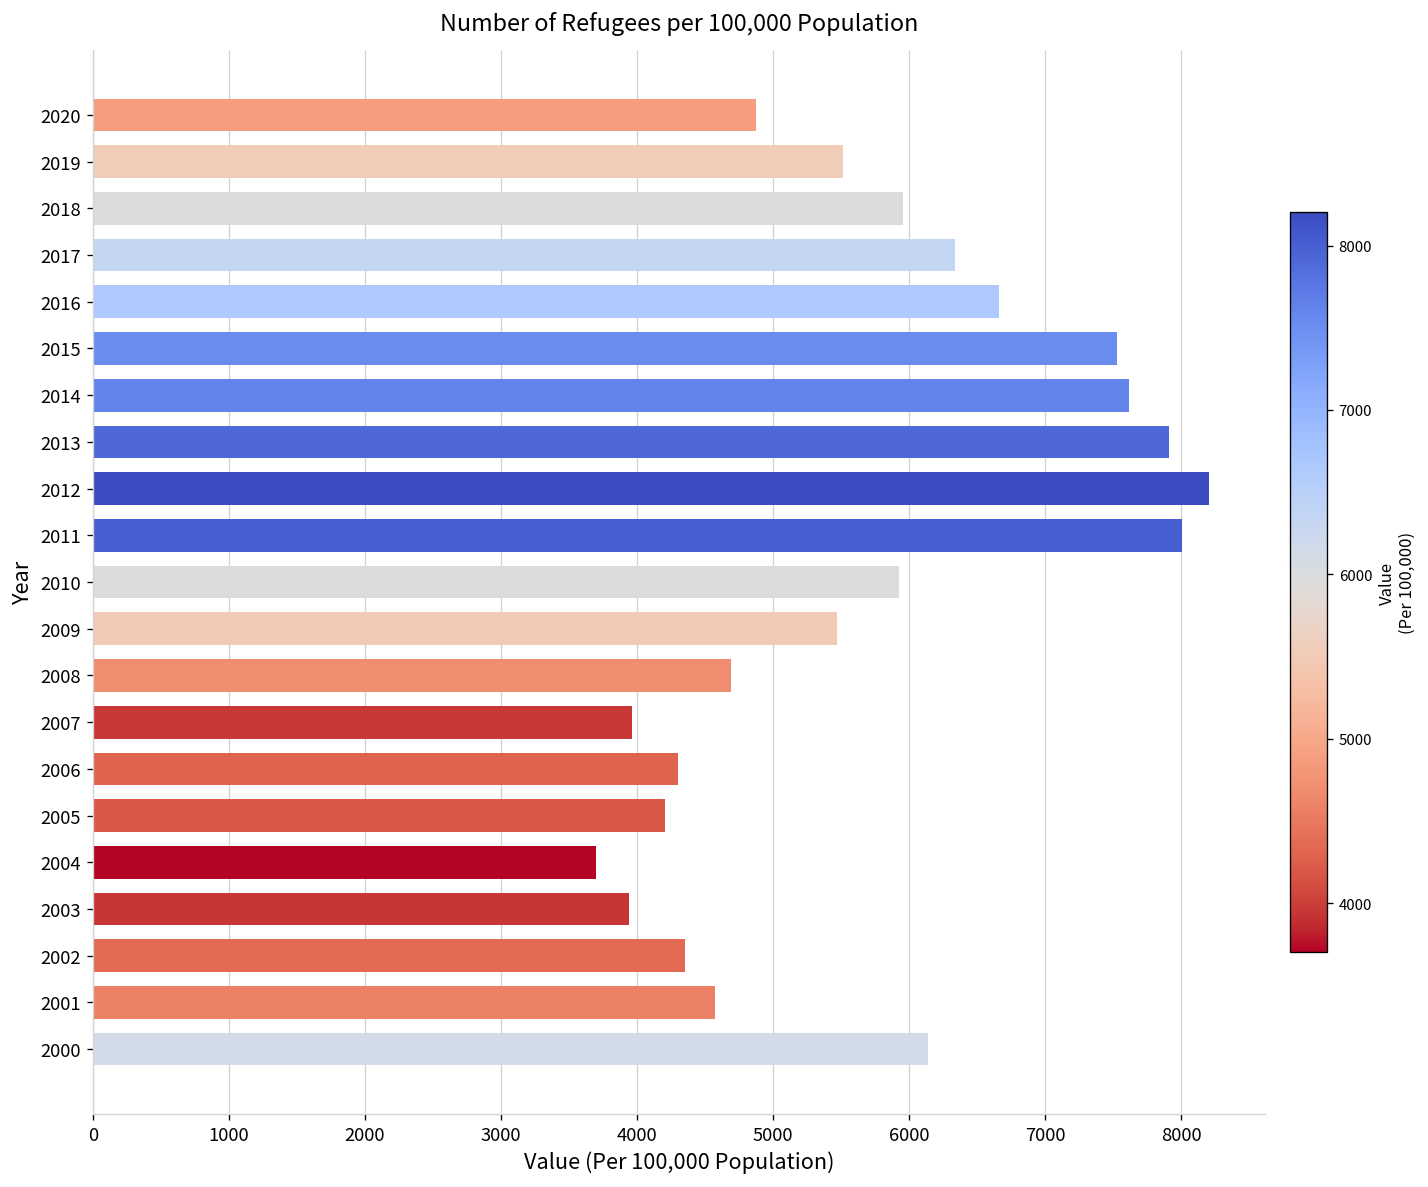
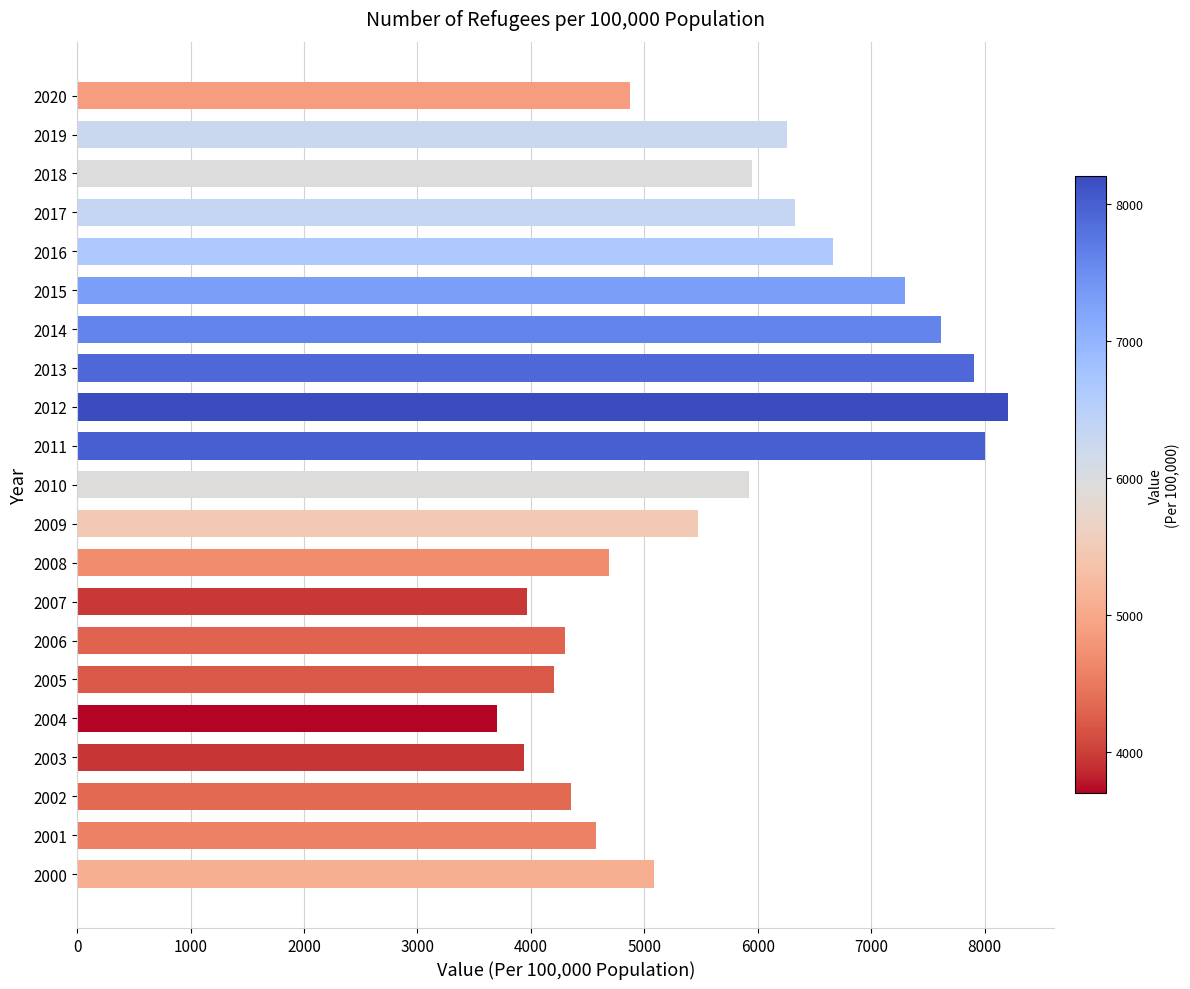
  {
    "2020": 4880,
-   "2019": 5520,
+   "2019": 6260,
    "2018": 5950,
    "2017": 6330,
    "2016": 6660,
-   "2015": 7530,
+   "2015": 7300,
    "2014": 7620,
    "2013": 7910,
    "2012": 8210,
    "2011": 8010,
    "2010": 5930,
    "2009": 5470,
    "2008": 4690,
    "2007": 3960,
    "2006": 4300,
    "2005": 4210,
    "2004": 3700,
    "2003": 3940,
    "2002": 4350,
    "2001": 4570,
-   "2000": 6140
+   "2000": 5090
  }
